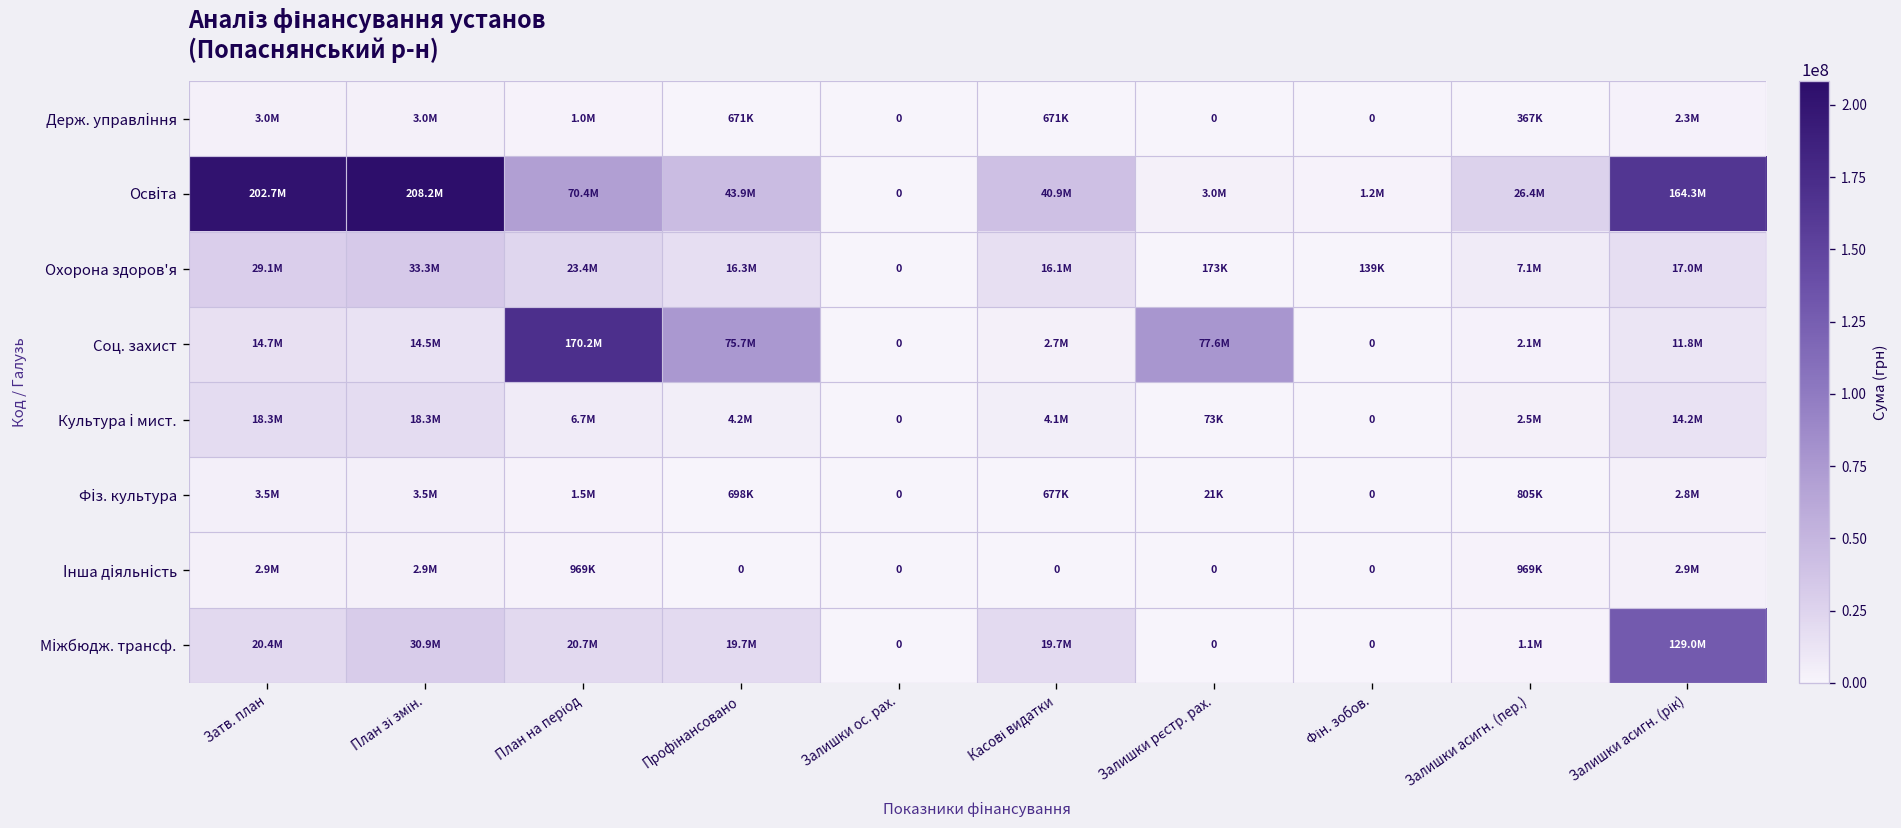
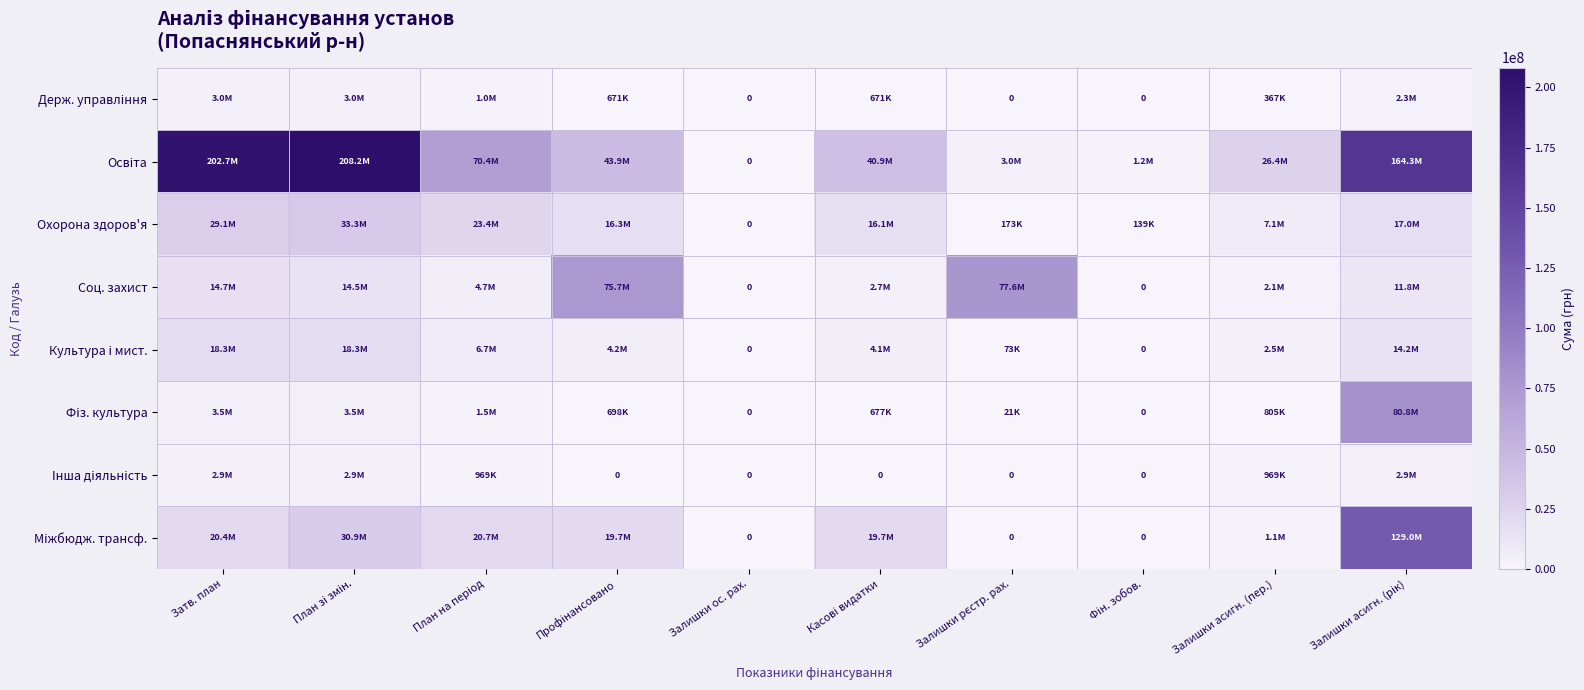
  {
    "Держ. управління": {
      "Затв. план": "3.0M",
      "План зі змін.": "3.0M",
      "План на період": "1.0M",
      "Профінансовано": "671K",
      "Залишки ос. рах.": "0",
      "Касові видатки": "671K",
      "Залишки рєстр. рах.": "0",
      "Фін. зобов.": "0",
      "Залишки асигн. (пер.)": "367K",
      "Залишки асигн. (рік)": "2.3M"
    },
    "Освіта": {
      "Затв. план": "202.7M",
      "План зі змін.": "208.2M",
      "План на період": "70.4M",
      "Профінансовано": "43.9M",
      "Залишки ос. рах.": "0",
      "Касові видатки": "40.9M",
      "Залишки рєстр. рах.": "3.0M",
      "Фін. зобов.": "1.2M",
      "Залишки асигн. (пер.)": "26.4M",
      "Залишки асигн. (рік)": "164.3M"
    },
    "Охорона здоров'я": {
      "Затв. план": "29.1M",
      "План зі змін.": "33.3M",
      "План на період": "23.4M",
      "Профінансовано": "16.3M",
      "Залишки ос. рах.": "0",
      "Касові видатки": "16.1M",
      "Залишки рєстр. рах.": "173K",
      "Фін. зобов.": "139K",
      "Залишки асигн. (пер.)": "7.1M",
      "Залишки асигн. (рік)": "17.0M"
    },
    "Соц. захист": {
      "Затв. план": "14.7M",
      "План зі змін.": "14.5M",
-     "План на період": "170.2M",
+     "План на період": "4.7M",
      "Профінансовано": "75.7M",
      "Залишки ос. рах.": "0",
      "Касові видатки": "2.7M",
      "Залишки рєстр. рах.": "77.6M",
      "Фін. зобов.": "0",
      "Залишки асигн. (пер.)": "2.1M",
      "Залишки асигн. (рік)": "11.8M"
    },
    "Культура і мист.": {
      "Затв. план": "18.3M",
      "План зі змін.": "18.3M",
      "План на період": "6.7M",
      "Профінансовано": "4.2M",
      "Залишки ос. рах.": "0",
      "Касові видатки": "4.1M",
      "Залишки рєстр. рах.": "73K",
      "Фін. зобов.": "0",
      "Залишки асигн. (пер.)": "2.5M",
      "Залишки асигн. (рік)": "14.2M"
    },
    "Фіз. культура": {
      "Затв. план": "3.5M",
      "План зі змін.": "3.5M",
      "План на період": "1.5M",
      "Профінансовано": "698K",
      "Залишки ос. рах.": "0",
      "Касові видатки": "677K",
      "Залишки рєстр. рах.": "21K",
      "Фін. зобов.": "0",
      "Залишки асигн. (пер.)": "805K",
-     "Залишки асигн. (рік)": "2.8M"
+     "Залишки асигн. (рік)": "80.8M"
    },
    "Інша діяльність": {
      "Затв. план": "2.9M",
      "План зі змін.": "2.9M",
      "План на період": "969K",
      "Профінансовано": "0",
      "Залишки ос. рах.": "0",
      "Касові видатки": "0",
      "Залишки рєстр. рах.": "0",
      "Фін. зобов.": "0",
      "Залишки асигн. (пер.)": "969K",
      "Залишки асигн. (рік)": "2.9M"
    },
    "Міжбюдж. трансф.": {
      "Затв. план": "20.4M",
      "План зі змін.": "30.9M",
      "План на період": "20.7M",
      "Профінансовано": "19.7M",
      "Залишки ос. рах.": "0",
      "Касові видатки": "19.7M",
      "Залишки рєстр. рах.": "0",
      "Фін. зобов.": "0",
      "Залишки асигн. (пер.)": "1.1M",
      "Залишки асигн. (рік)": "129.0M"
    }
  }
